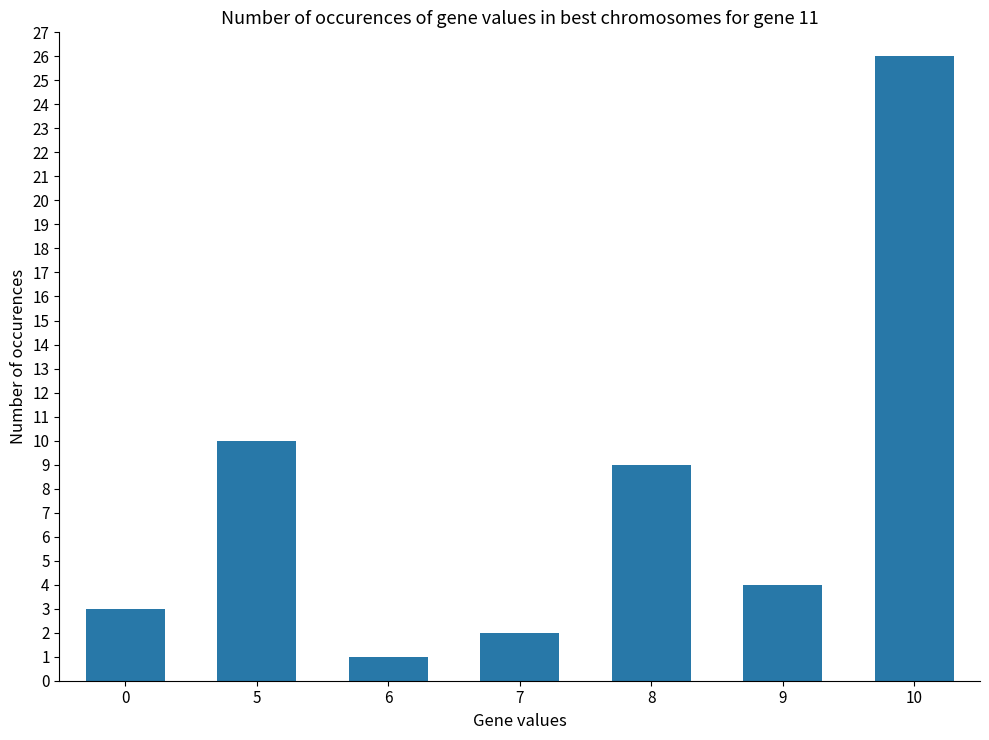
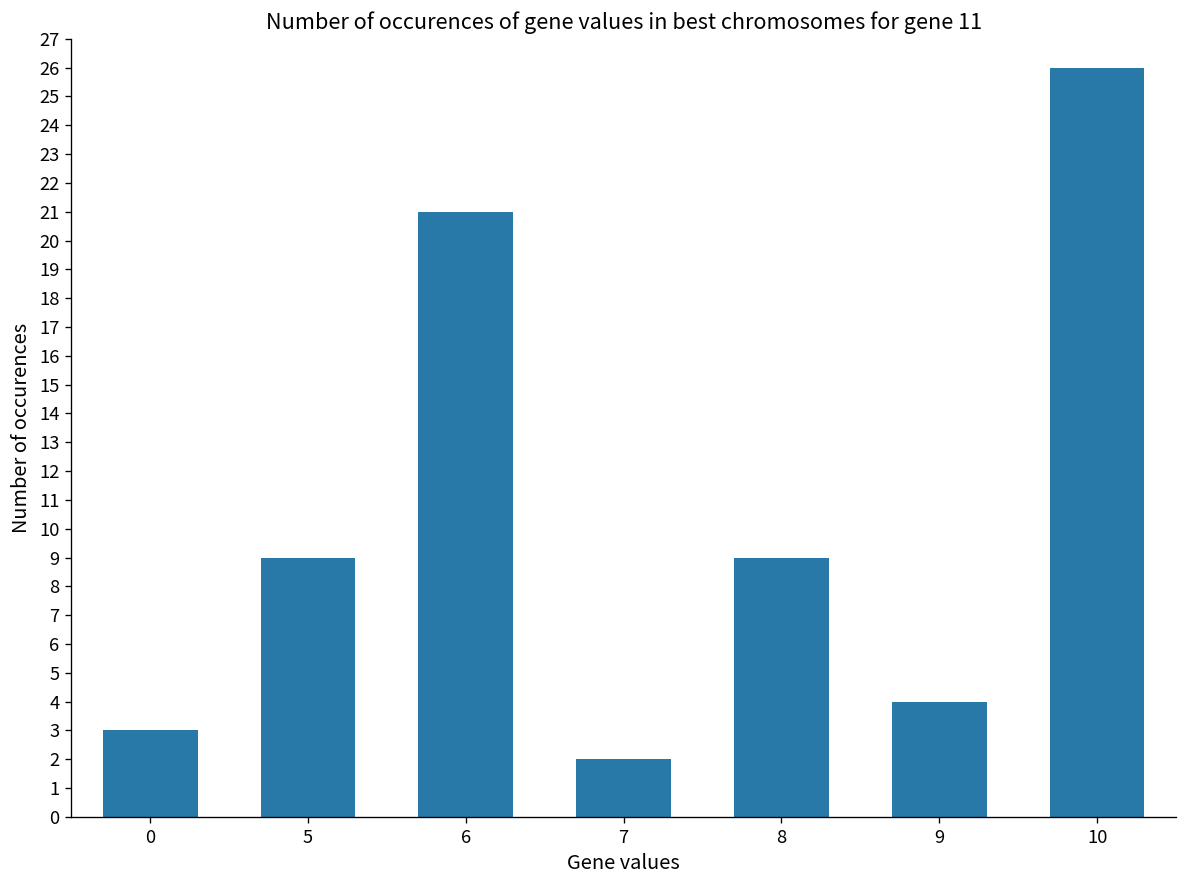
  {
    "0": 3,
-   "5": 10,
-   "6": 1,
+   "5": 9,
+   "6": 21,
    "7": 2,
    "8": 9,
    "9": 4,
    "10": 26
  }
